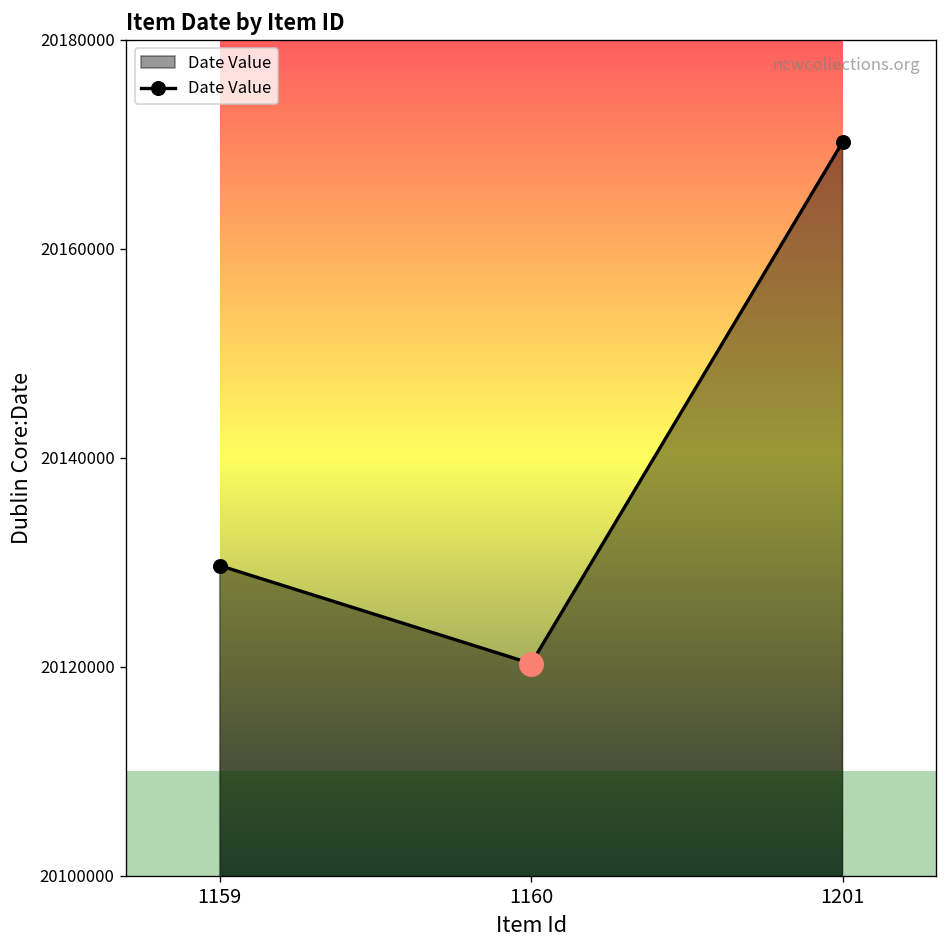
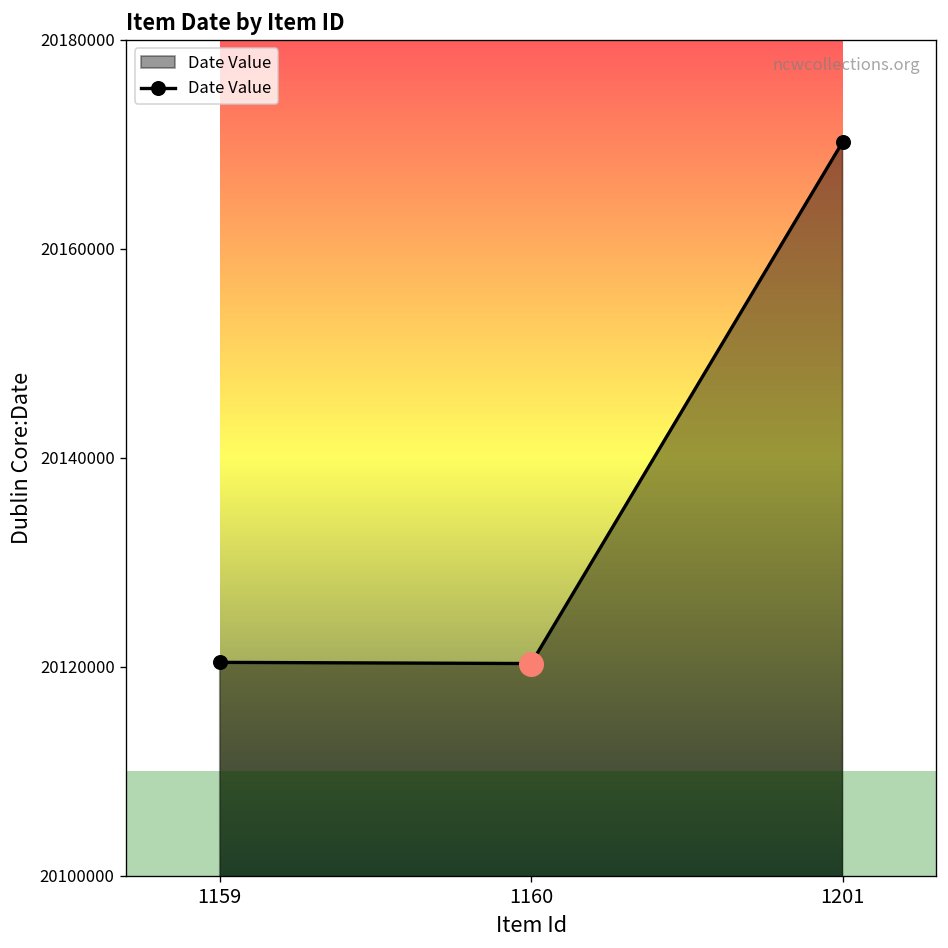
  {
    "Date Value": {
-     "1159": 20130000,
+     "1159": 20120000,
      "1201": 20170000
    }
  }
